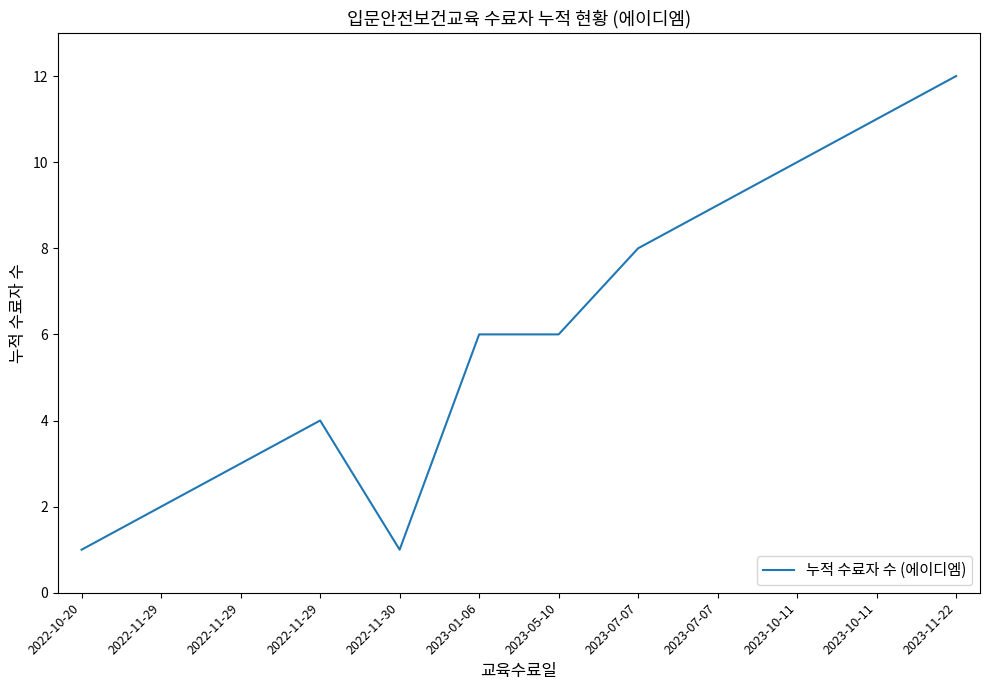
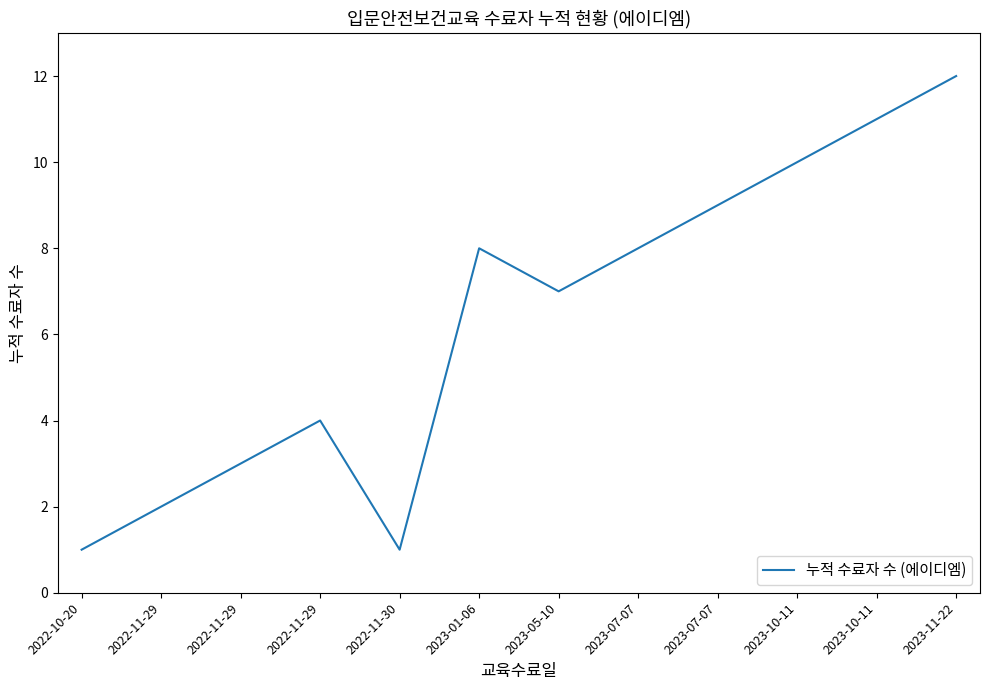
  {
    "2022-10-20": 1,
    "2022-11-30": 1,
-   "2023-01-06": 6,
-   "2023-05-10": 6,
+   "2023-01-06": 8,
+   "2023-05-10": 7,
    "2023-11-22": 12
  }
